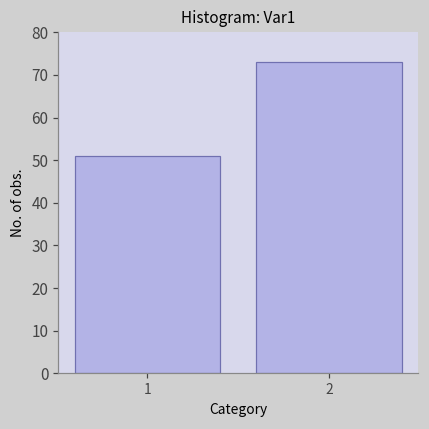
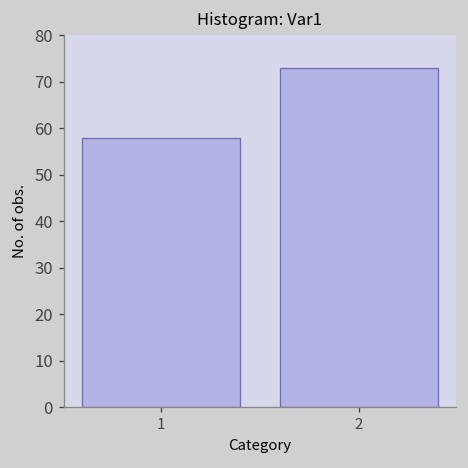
  {
-   "1": 51,
+   "1": 58,
    "2": 73
  }
